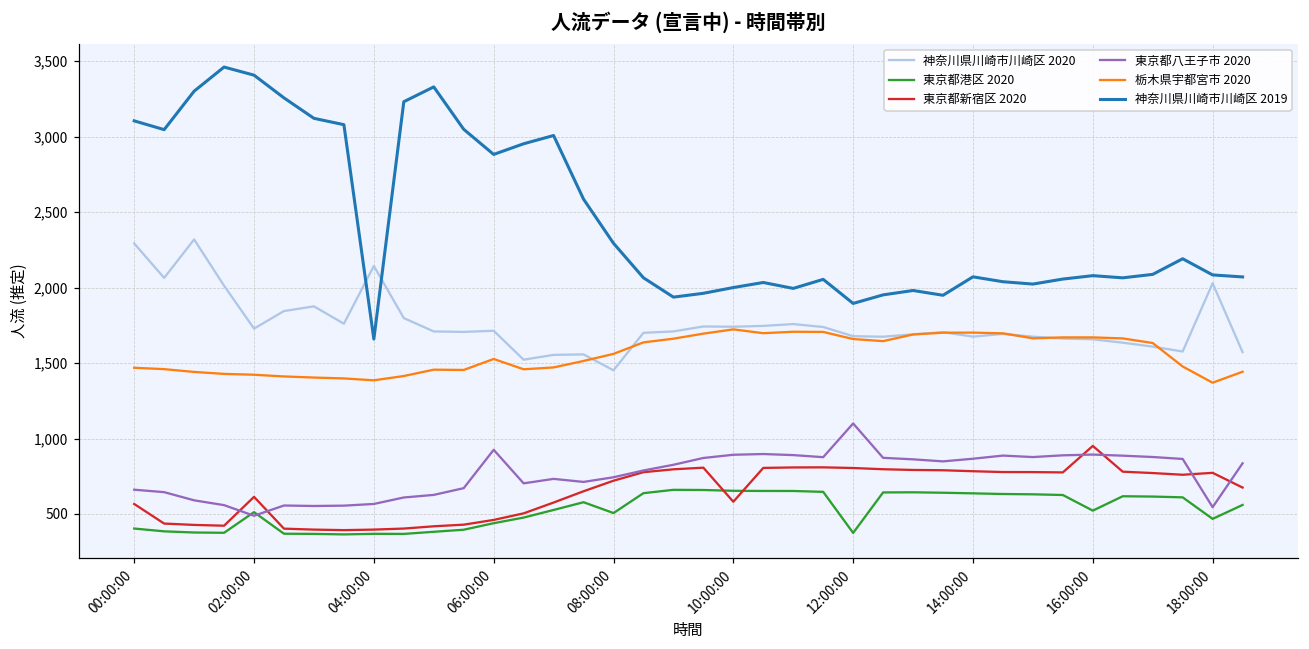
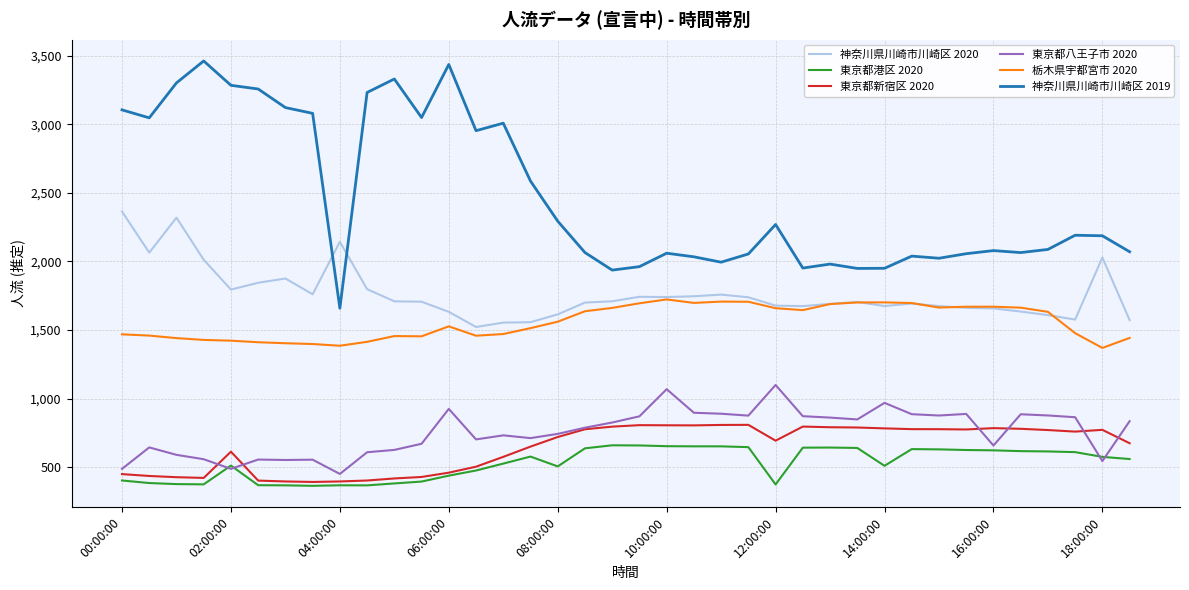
  {
    "神奈川県川崎市川崎区 2020": {
-     "00:00:00": "2,290",
-     "02:00:00": "1,730",
+     "00:00:00": "2,360",
+     "02:00:00": "1,800",
      "04:00:00": "2,140",
-     "06:00:00": "1,710",
-     "08:00:00": "1,450",
+     "06:00:00": "1,630",
+     "08:00:00": "1,610",
      "12:00:00": "1,680",
      "14:00:00": "1,680",
      "18:00:00": "2,030"
    },
    "東京都港区 2020": {
      "00:00:00": "400",
      "02:00:00": "510",
      "04:00:00": "370",
      "06:00:00": "440",
      "08:00:00": "510",
      "10:00:00": "650",
      "12:00:00": "370",
-     "14:00:00": "640",
-     "16:00:00": "520",
-     "18:00:00": "470"
+     "14:00:00": "510",
+     "16:00:00": "620",
+     "18:00:00": "580"
    },
    "東京都新宿区 2020": {
-     "00:00:00": "570",
+     "00:00:00": "450",
      "02:00:00": "610",
      "04:00:00": "400",
      "06:00:00": "460",
      "08:00:00": "720",
-     "10:00:00": "580",
-     "12:00:00": "800",
+     "10:00:00": "810",
+     "12:00:00": "690",
      "14:00:00": "780",
-     "16:00:00": "950",
+     "16:00:00": "790",
      "18:00:00": "770"
    },
    "東京都八王子市 2020": {
-     "00:00:00": "660",
+     "00:00:00": "490",
      "02:00:00": "490",
-     "04:00:00": "570",
+     "04:00:00": "450",
      "06:00:00": "930",
      "08:00:00": "740",
-     "10:00:00": "890",
+     "10:00:00": "1,070",
      "12:00:00": "1,100",
-     "14:00:00": "870",
-     "16:00:00": "890",
+     "14:00:00": "970",
+     "16:00:00": "660",
      "18:00:00": "550"
    },
    "栃木県宇都宮市 2020": {
      "00:00:00": "1,470",
      "02:00:00": "1,420",
      "04:00:00": "1,390",
      "06:00:00": "1,530",
      "08:00:00": "1,560",
      "12:00:00": "1,660",
      "14:00:00": "1,700",
      "18:00:00": "1,370"
    },
    "神奈川県川崎市川崎区 2019": {
      "00:00:00": "3,110",
-     "02:00:00": "3,410",
+     "02:00:00": "3,280",
      "04:00:00": "1,660",
-     "06:00:00": "2,880",
+     "06:00:00": "3,440",
      "08:00:00": "2,290",
-     "10:00:00": "2,000",
-     "12:00:00": "1,900",
-     "14:00:00": "2,070",
+     "10:00:00": "2,060",
+     "12:00:00": "2,270",
+     "14:00:00": "1,950",
      "16:00:00": "2,080",
-     "18:00:00": "2,080"
+     "18:00:00": "2,190"
    }
  }
